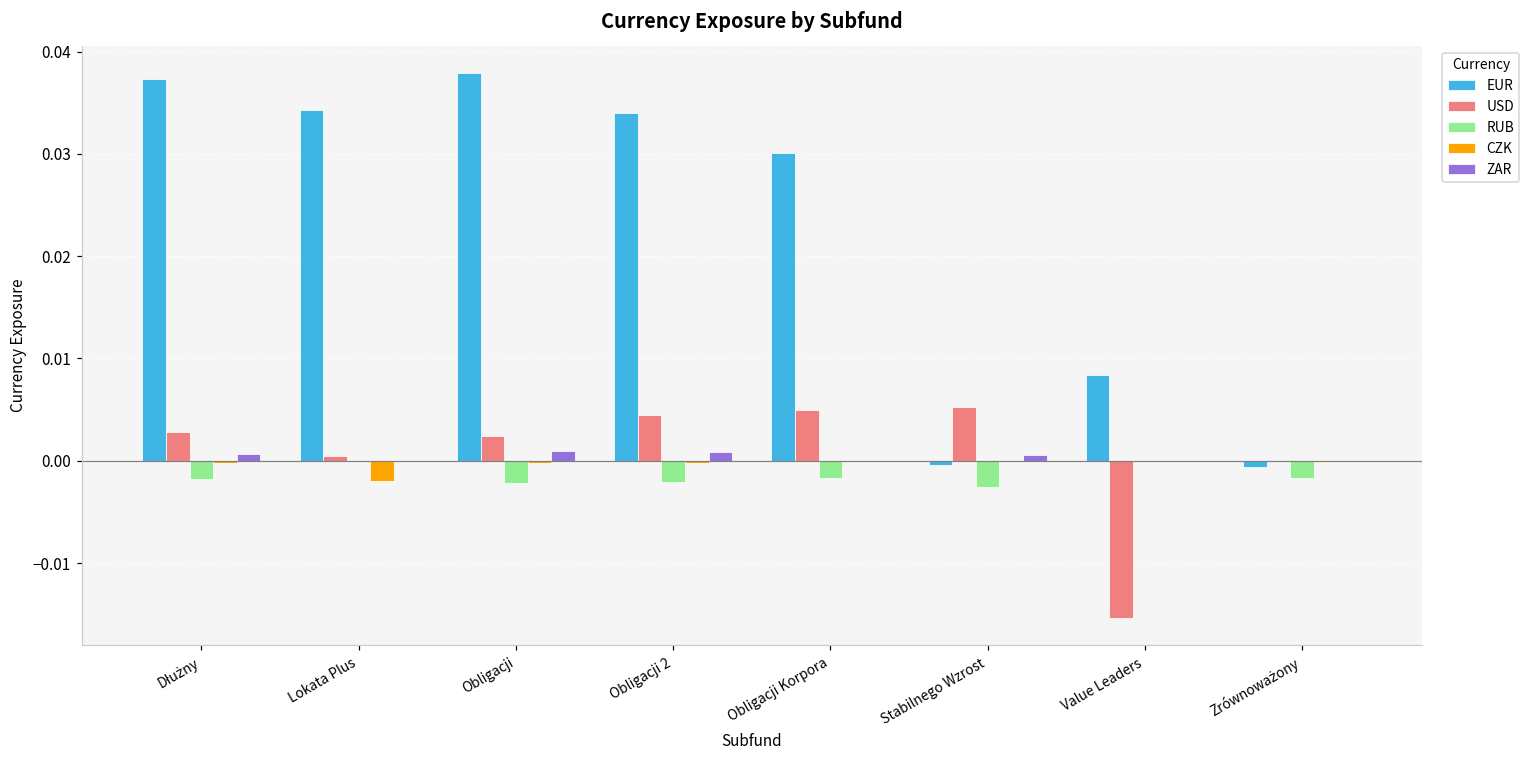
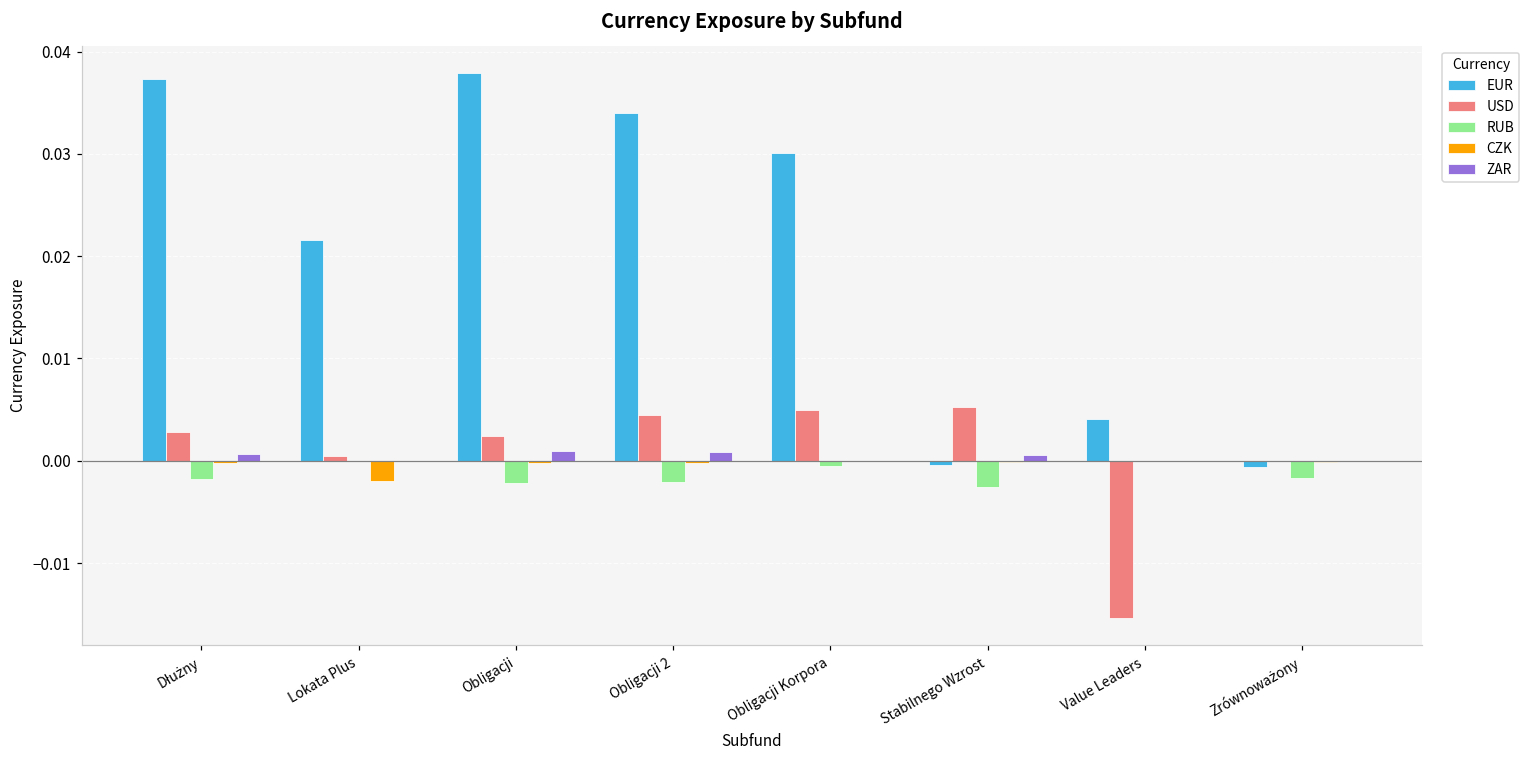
  {
    "EUR": {
      "Dłużny": 0.037,
-     "Lokata Plus": 0.034,
+     "Lokata Plus": 0.022,
      "Obligacji": 0.038,
      "Obligacji 2": 0.034,
      "Obligacji Korpora": 0.030,
      "Stabilnego Wzrost": 0.000,
-     "Value Leaders": 0.008,
+     "Value Leaders": 0.004,
      "Zrównoważony": -0.001
    },
    "USD": {
      "Dłużny": 0.003,
      "Lokata Plus": 0.000,
      "Obligacji": 0.002,
      "Obligacji 2": 0.004,
      "Obligacji Korpora": 0.005,
      "Stabilnego Wzrost": 0.005,
      "Value Leaders": -0.015,
      "Zrównoważony": 0.000
    },
    "RUB": {
      "Dłużny": -0.002,
      "Lokata Plus": 0.000,
      "Obligacji": -0.002,
      "Obligacji 2": -0.002,
-     "Obligacji Korpora": -0.002,
+     "Obligacji Korpora": 0.000,
      "Stabilnego Wzrost": -0.003,
      "Value Leaders": 0.000,
      "Zrównoważony": -0.002
    },
    "CZK": {
      "Lokata Plus": -0.002,
      "Obligacji Korpora": 0.000,
      "Value Leaders": 0.000
    },
    "ZAR": {
      "Dłużny": 0.001,
      "Lokata Plus": 0.000,
      "Obligacji": 0.001,
      "Obligacji 2": 0.001,
      "Obligacji Korpora": 0.000,
      "Stabilnego Wzrost": 0.001,
      "Value Leaders": 0.000,
      "Zrównoważony": 0.000
    }
  }
